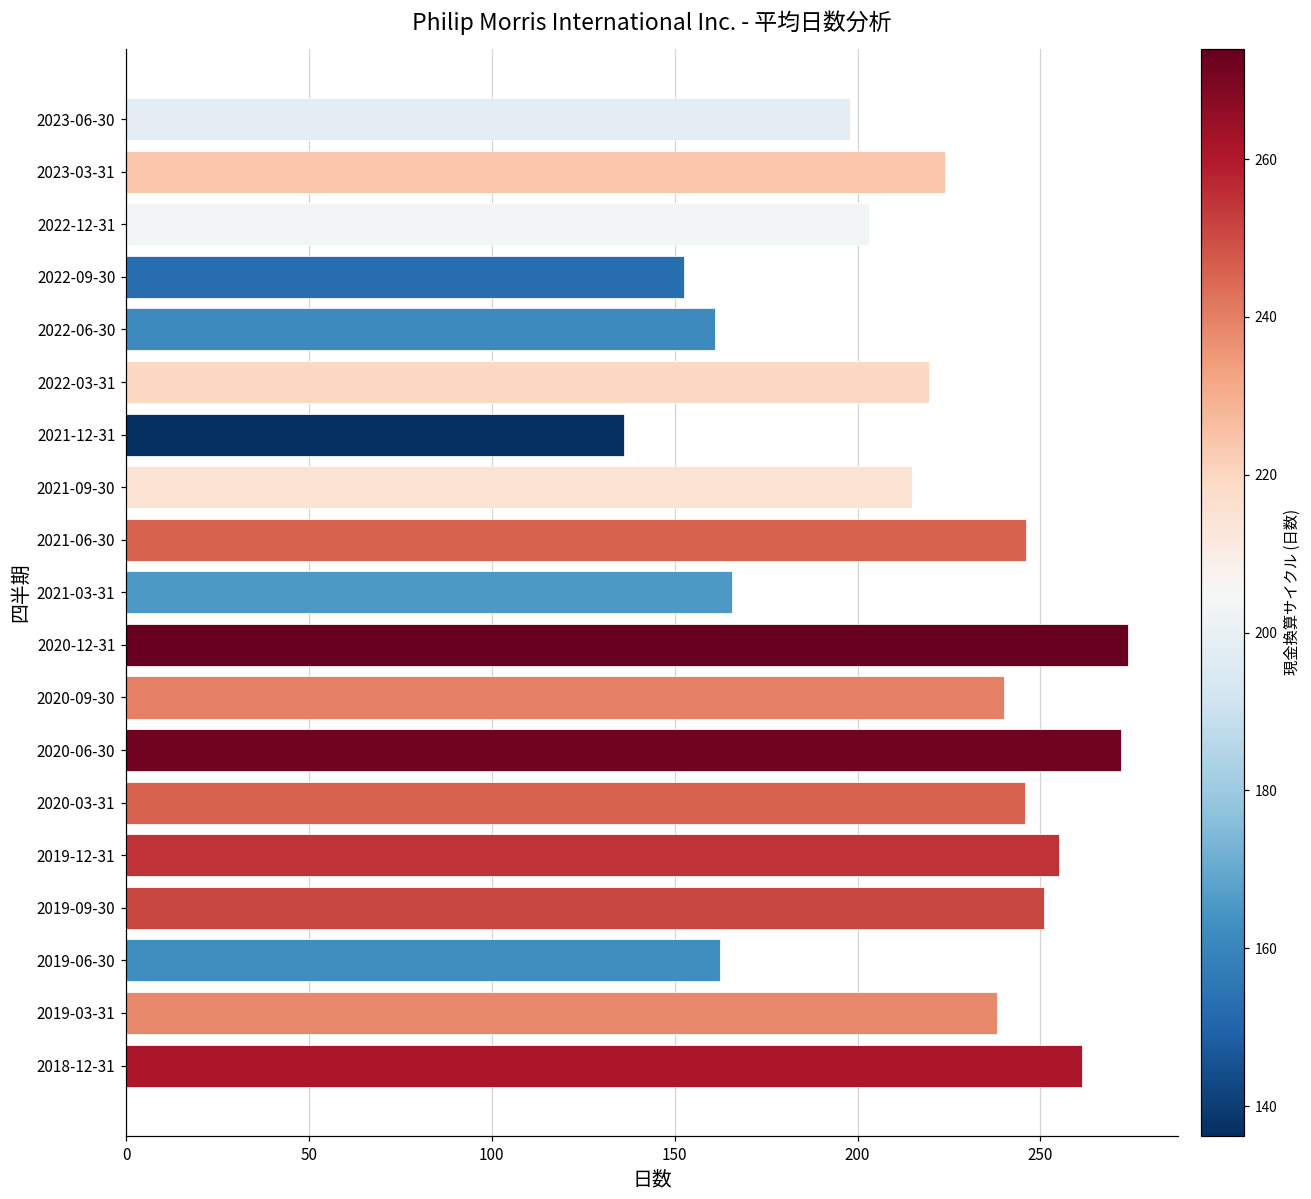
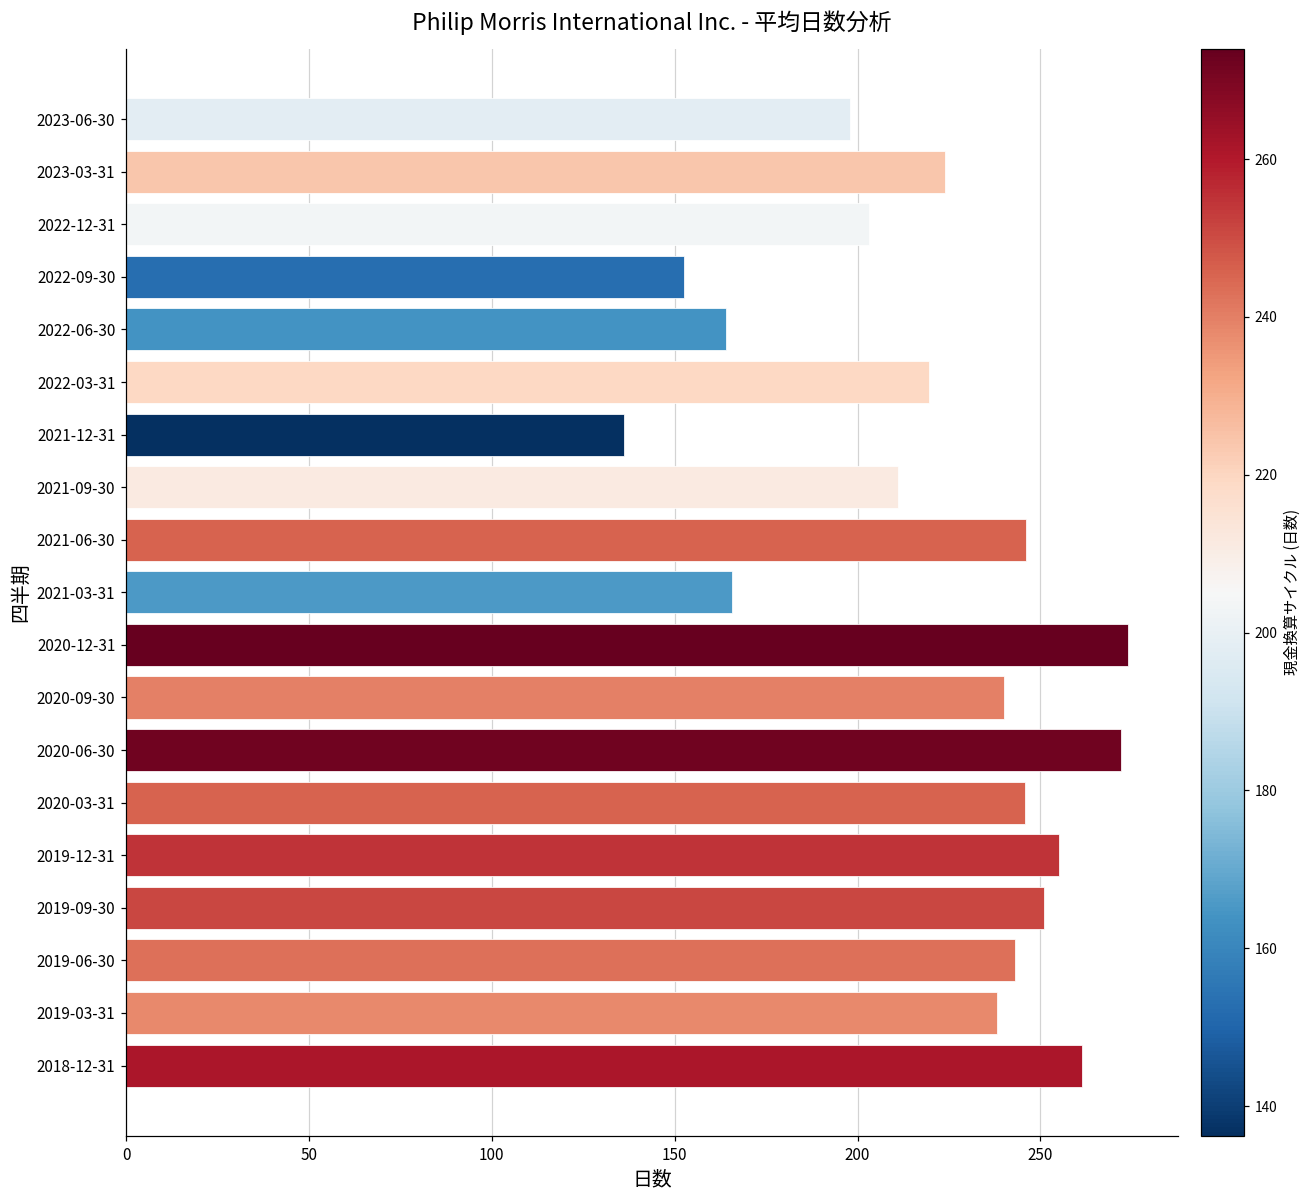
  {
    "2023-06-30": 198,
    "2023-03-31": 224,
    "2022-12-31": 203,
    "2022-09-30": 153,
-   "2022-06-30": 161,
+   "2022-06-30": 164,
    "2022-03-31": 220,
    "2021-12-31": 136,
-   "2021-09-30": 215,
+   "2021-09-30": 211,
    "2021-06-30": 246,
    "2021-03-31": 166,
    "2020-12-31": 274,
    "2020-09-30": 240,
    "2020-06-30": 272,
    "2020-03-31": 246,
    "2019-12-31": 255,
    "2019-09-30": 251,
-   "2019-06-30": 163,
+   "2019-06-30": 243,
    "2019-03-31": 238,
    "2018-12-31": 261
  }
